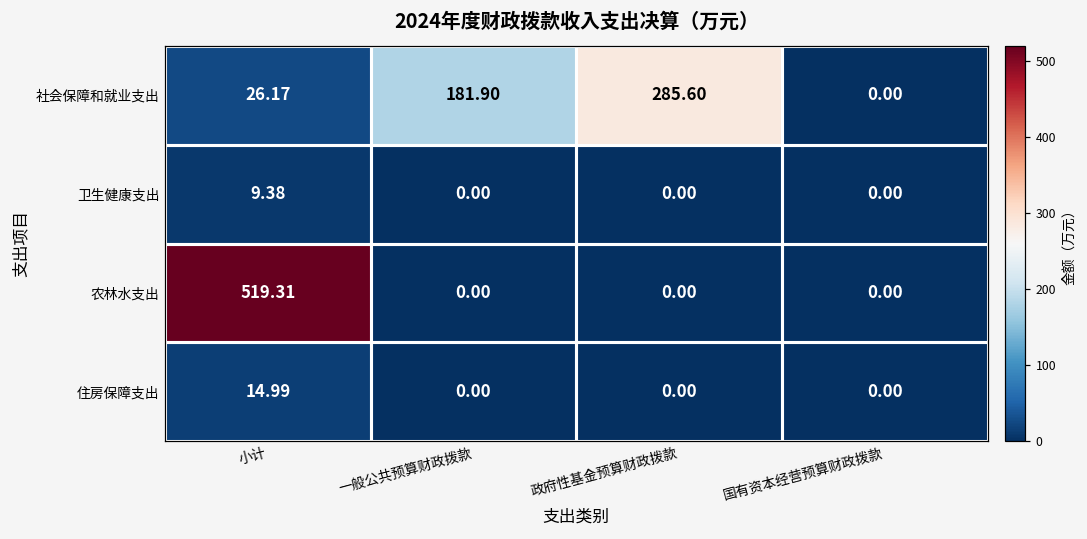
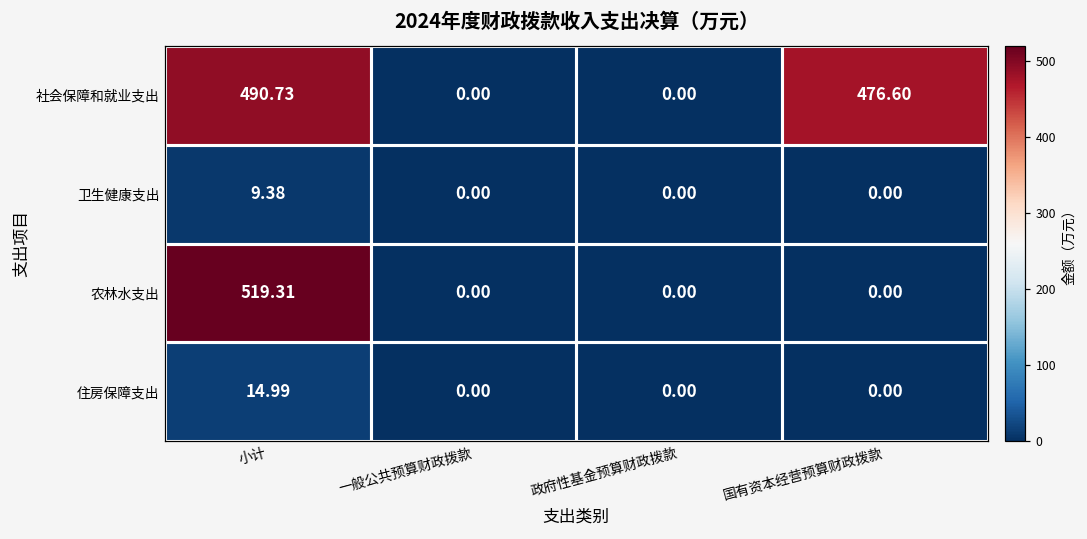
  {
    "社会保障和就业支出": {
-     "小计": 26.17,
-     "一般公共预算财政拨款": 181.90,
-     "政府性基金预算财政拨款": 285.60,
-     "国有资本经营预算财政拨款": 0.00
+     "小计": 490.73,
+     "一般公共预算财政拨款": 0.00,
+     "政府性基金预算财政拨款": 0.00,
+     "国有资本经营预算财政拨款": 476.60
    },
    "卫生健康支出": {
      "小计": 9.38,
      "一般公共预算财政拨款": 0.00,
      "政府性基金预算财政拨款": 0.00,
      "国有资本经营预算财政拨款": 0.00
    },
    "农林水支出": {
      "小计": 519.31,
      "一般公共预算财政拨款": 0.00,
      "政府性基金预算财政拨款": 0.00,
      "国有资本经营预算财政拨款": 0.00
    },
    "住房保障支出": {
      "小计": 14.99,
      "一般公共预算财政拨款": 0.00,
      "政府性基金预算财政拨款": 0.00,
      "国有资本经营预算财政拨款": 0.00
    }
  }
